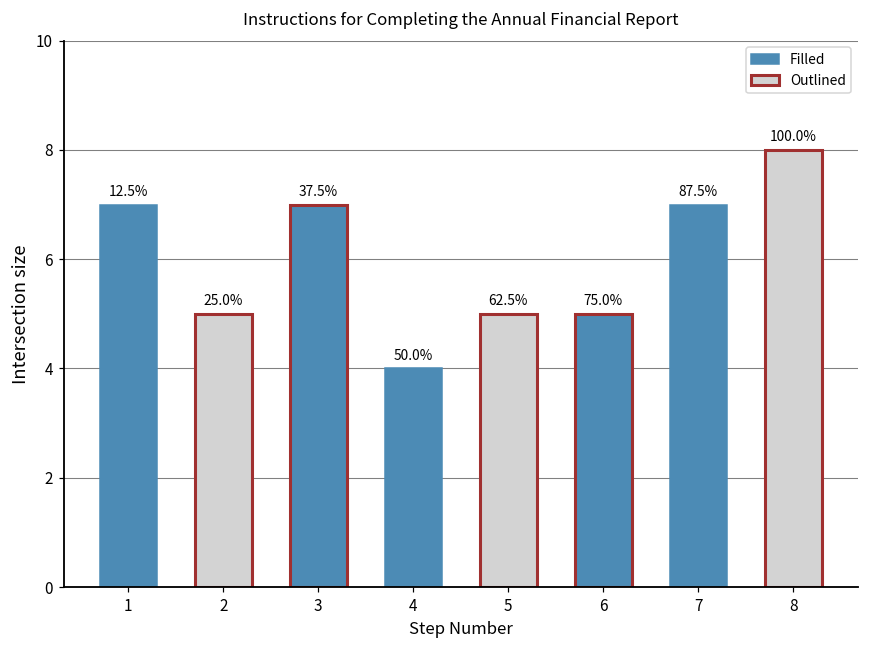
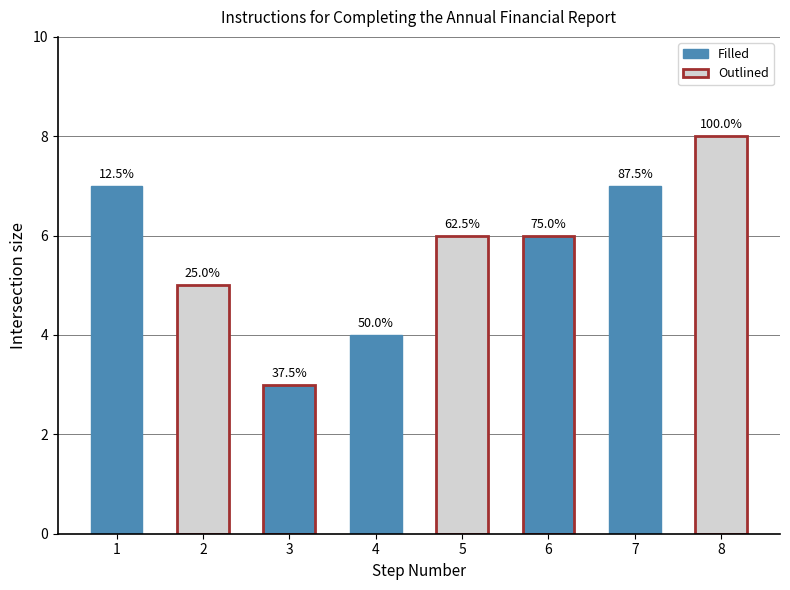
  {
-   "3": 7,
-   "5": 5,
-   "6": 5
+   "3": 3,
+   "5": 6,
+   "6": 6
  }
